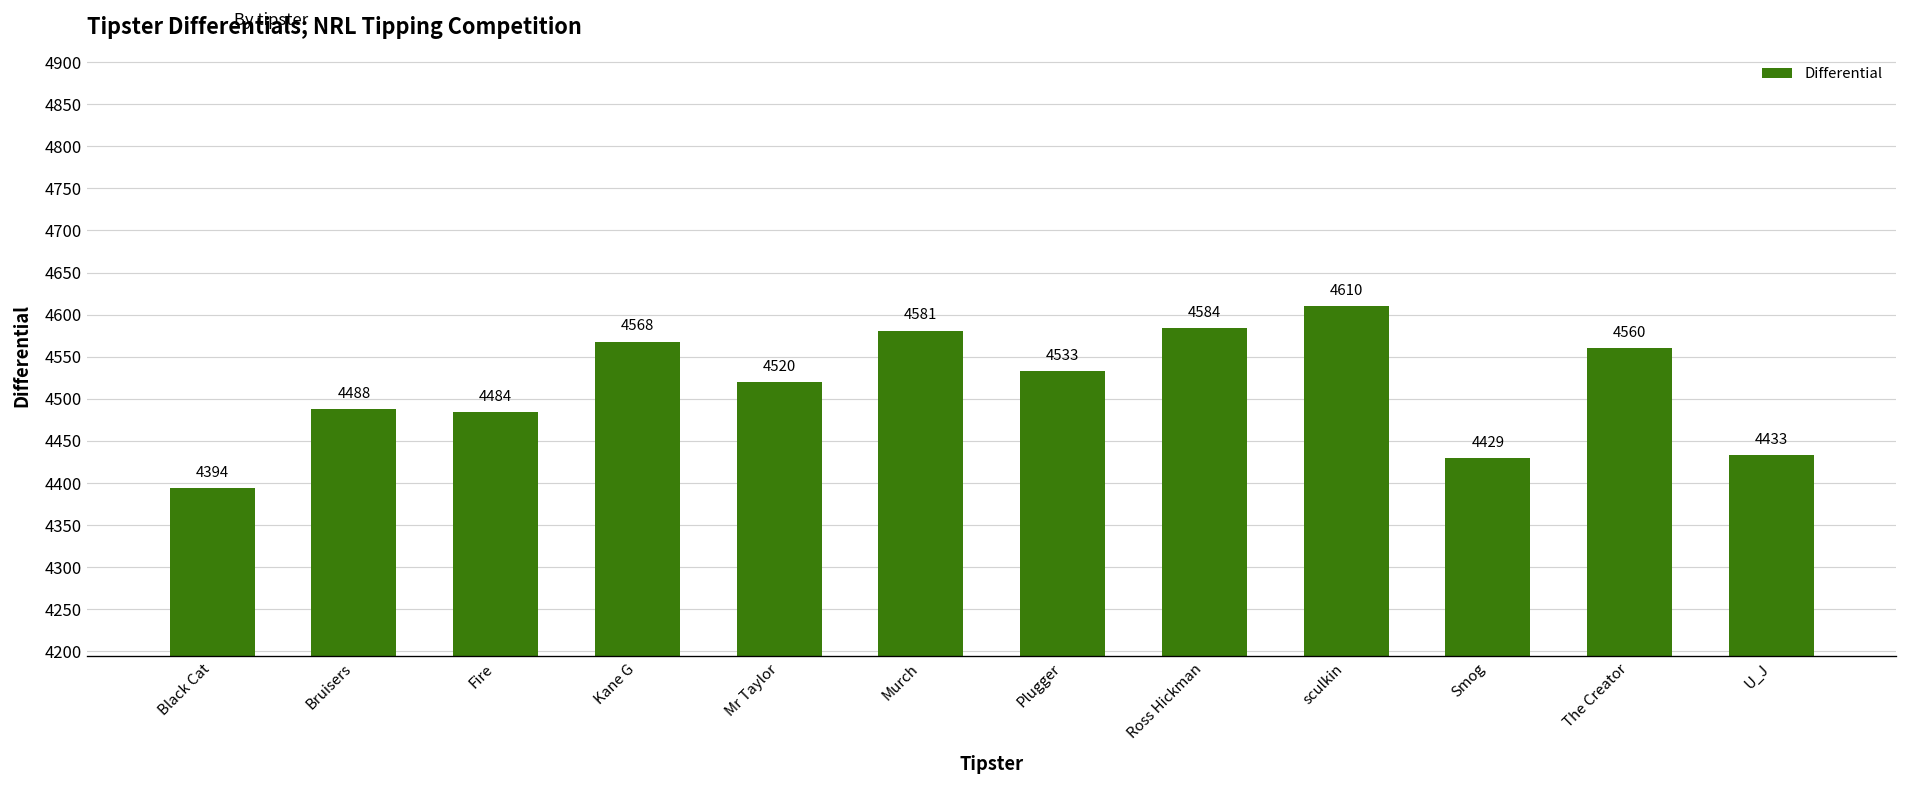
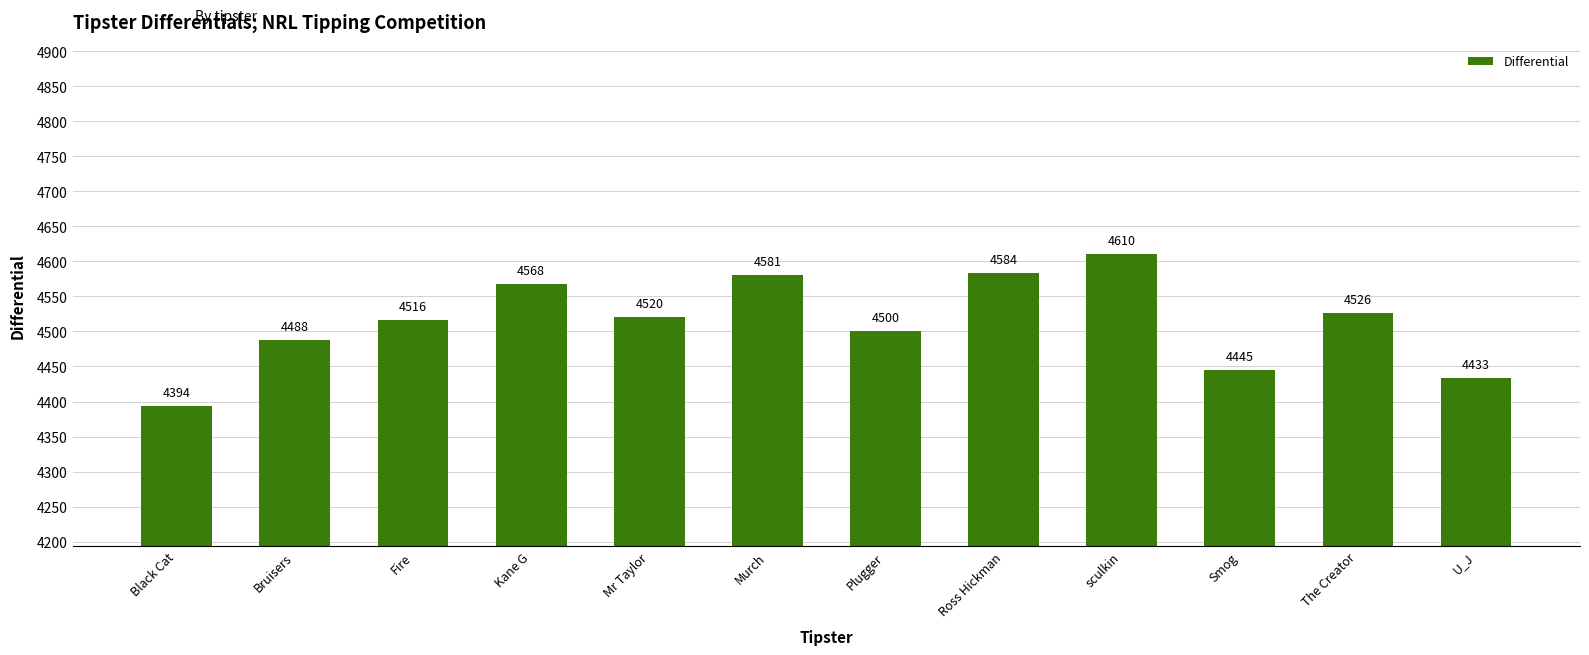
  {
    "Black Cat": 4394,
    "Bruisers": 4488,
-   "Fire": 4484,
+   "Fire": 4516,
    "Kane G": 4568,
    "Mr Taylor": 4520,
    "Murch": 4581,
-   "Plugger": 4533,
+   "Plugger": 4500,
    "Ross Hickman": 4584,
    "sculkin": 4610,
-   "Smog": 4429,
-   "The Creator": 4560,
+   "Smog": 4445,
+   "The Creator": 4526,
    "U_J": 4433
  }
